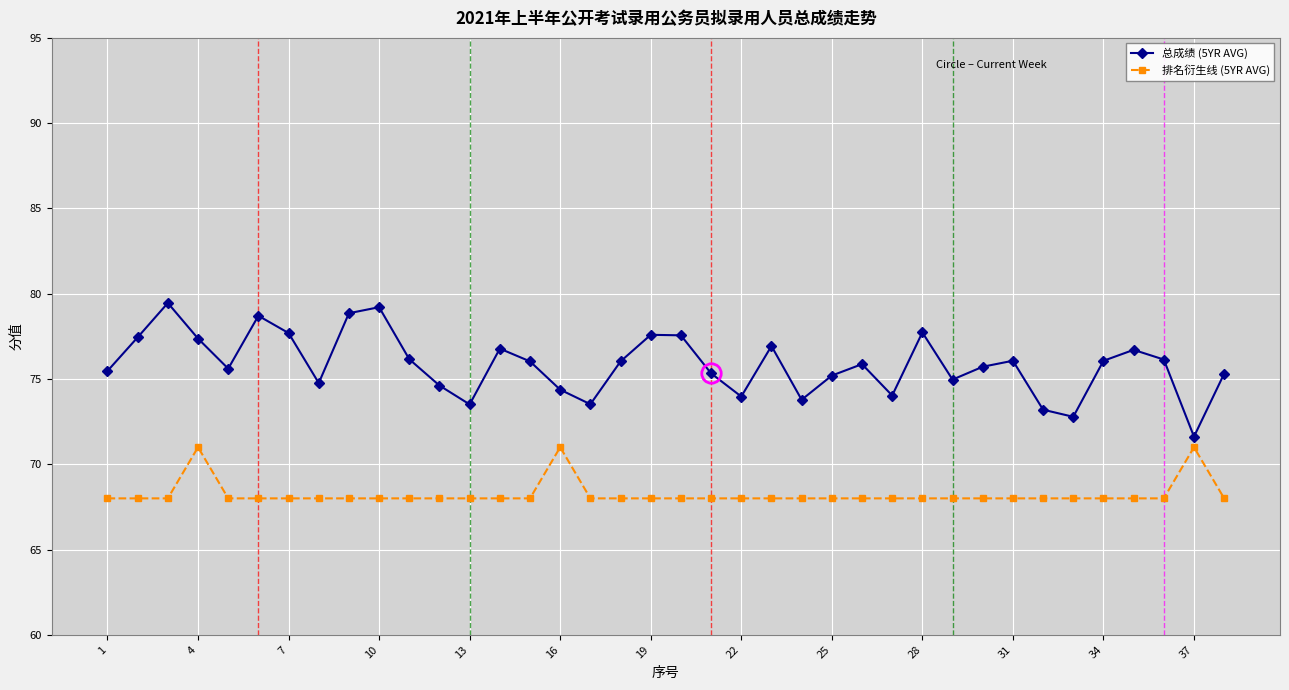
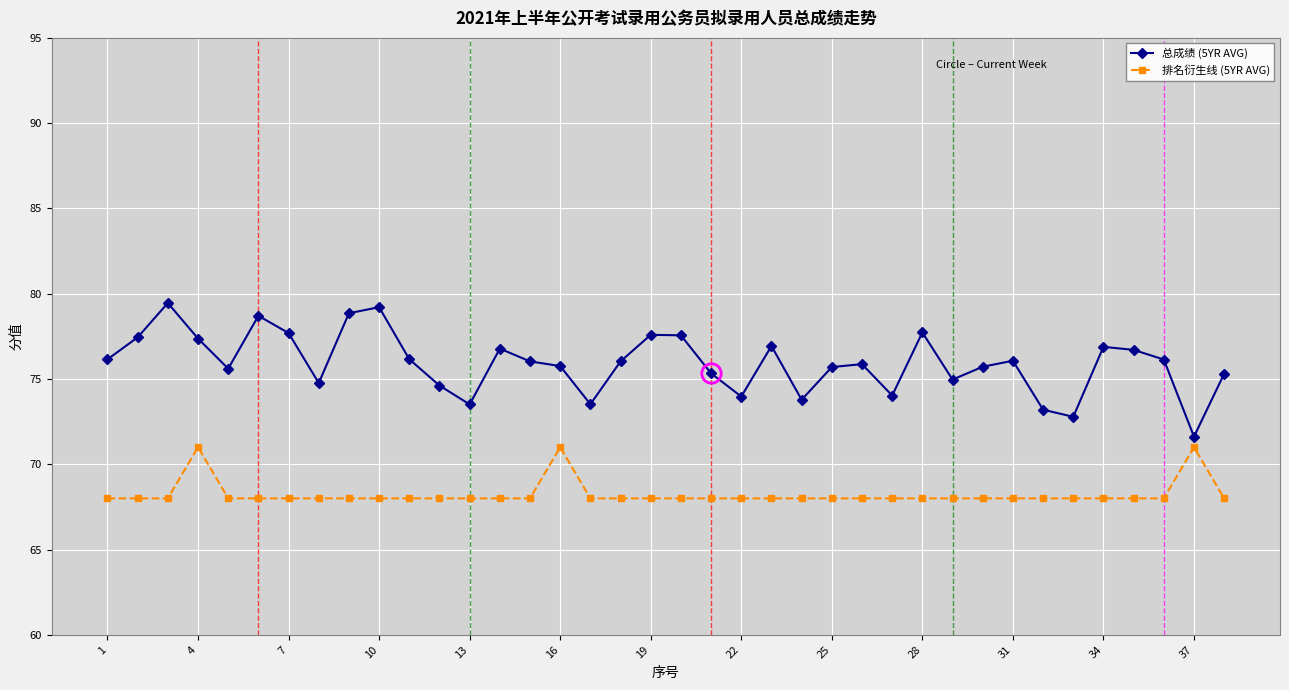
  {
    "总成绩 (5YR AVG)": {
-     "1": 75.5,
+     "1": 76.2,
      "4": 77.4,
      "7": 77.7,
      "10": 79.2,
      "13": 73.5,
-     "16": 74.4,
+     "16": 75.8,
      "19": 77.6,
      "22": 74.0,
-     "25": 75.2,
+     "25": 75.7,
      "28": 77.7,
      "31": 76.1,
-     "34": 76.1,
+     "34": 76.9,
      "37": 71.6
    },
    "排名衍生线 (5YR AVG)": {
      "1": 68.0,
      "4": 71.0,
      "7": 68.0,
      "10": 68.0,
      "13": 68.0,
      "16": 71.0,
      "19": 68.0,
      "22": 68.0,
      "25": 68.0,
      "28": 68.0,
      "31": 68.0,
      "34": 68.0,
      "37": 71.0
    }
  }
